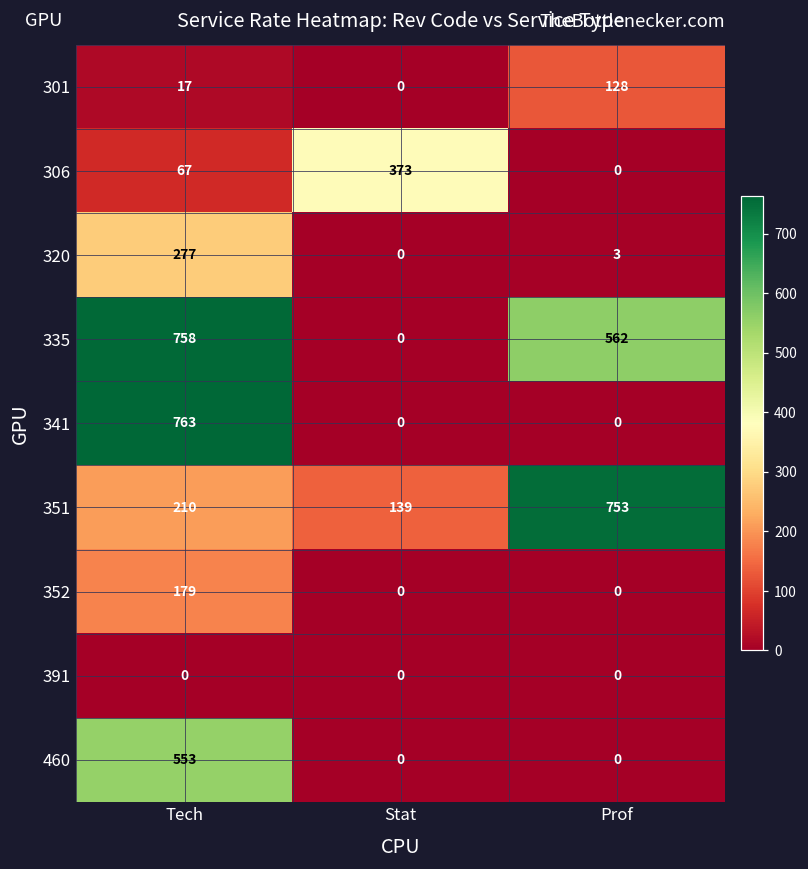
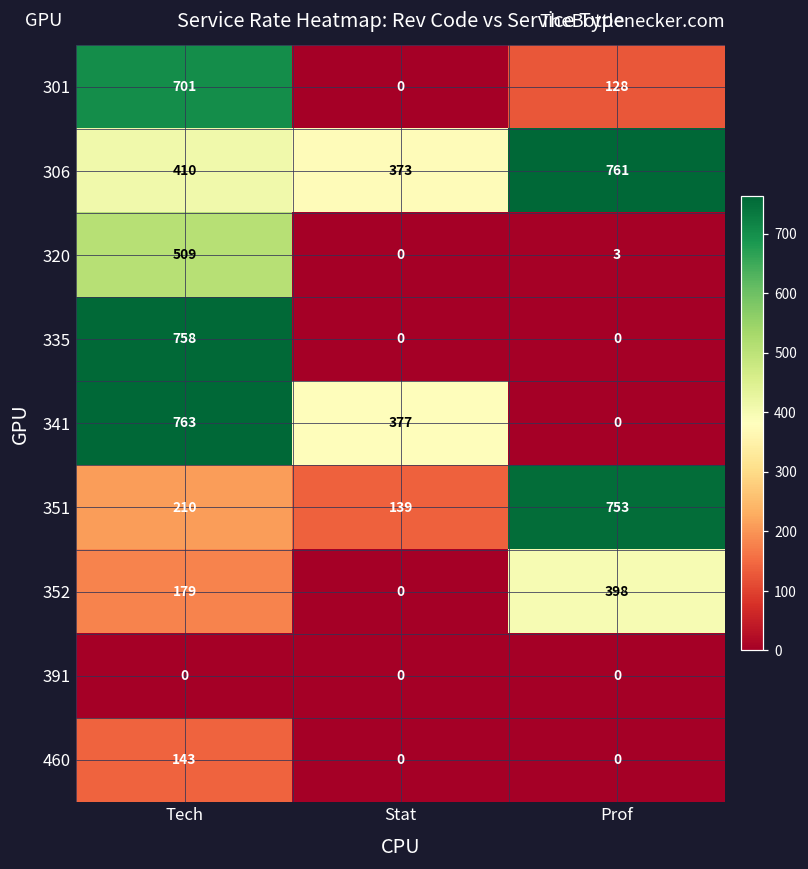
  {
    "301": {
-     "Tech": 17,
+     "Tech": 701,
      "Stat": 0,
      "Prof": 128
    },
    "306": {
-     "Tech": 67,
+     "Tech": 410,
      "Stat": 373,
-     "Prof": 0
+     "Prof": 761
    },
    "320": {
-     "Tech": 277,
+     "Tech": 509,
      "Stat": 0,
      "Prof": 3
    },
    "335": {
      "Tech": 758,
      "Stat": 0,
-     "Prof": 562
+     "Prof": 0
    },
    "341": {
      "Tech": 763,
-     "Stat": 0,
+     "Stat": 377,
      "Prof": 0
    },
    "351": {
      "Tech": 210,
      "Stat": 139,
      "Prof": 753
    },
    "352": {
      "Tech": 179,
      "Stat": 0,
-     "Prof": 0
+     "Prof": 398
    },
    "391": {
      "Tech": 0,
      "Stat": 0,
      "Prof": 0
    },
    "460": {
-     "Tech": 553,
+     "Tech": 143,
      "Stat": 0,
      "Prof": 0
    }
  }
